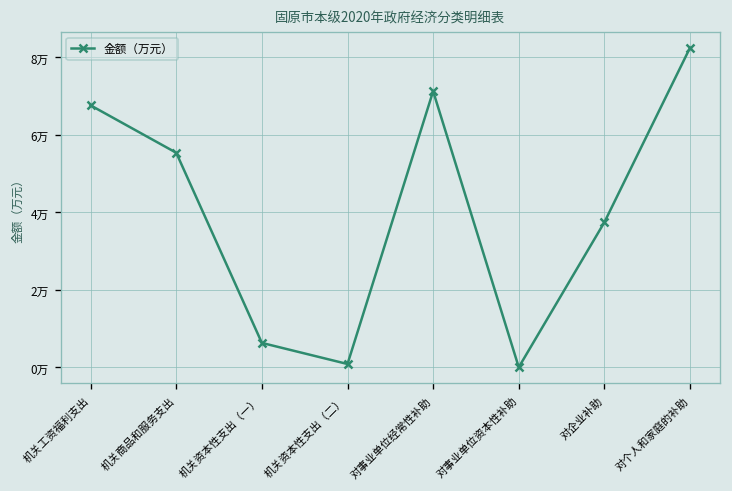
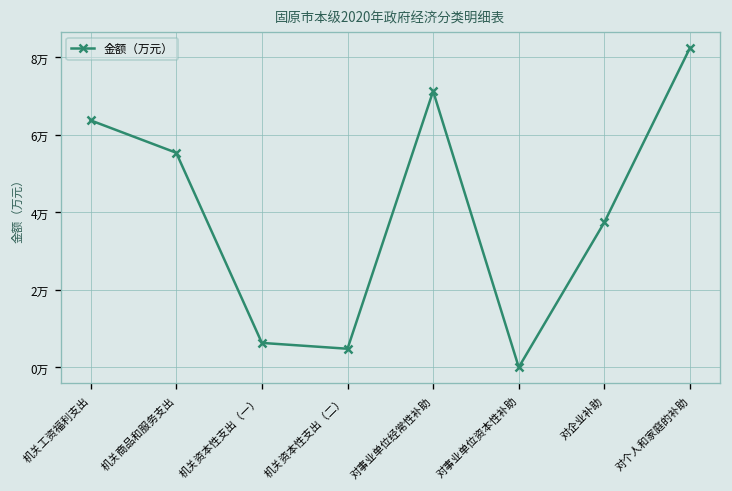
  {
-   "机关工资福利支出": "6.8万",
+   "机关工资福利支出": "6.4万",
    "机关商品和服务支出": "5.5万",
    "机关资本性支出（一）": "0.6万",
-   "机关资本性支出（二）": "0.1万",
+   "机关资本性支出（二）": "0.5万",
    "对事业单位经常性补助": "7.1万",
    "对事业单位资本性补助": "0.0万",
    "对企业补助": "3.7万",
    "对个人和家庭的补助": "8.3万"
  }
